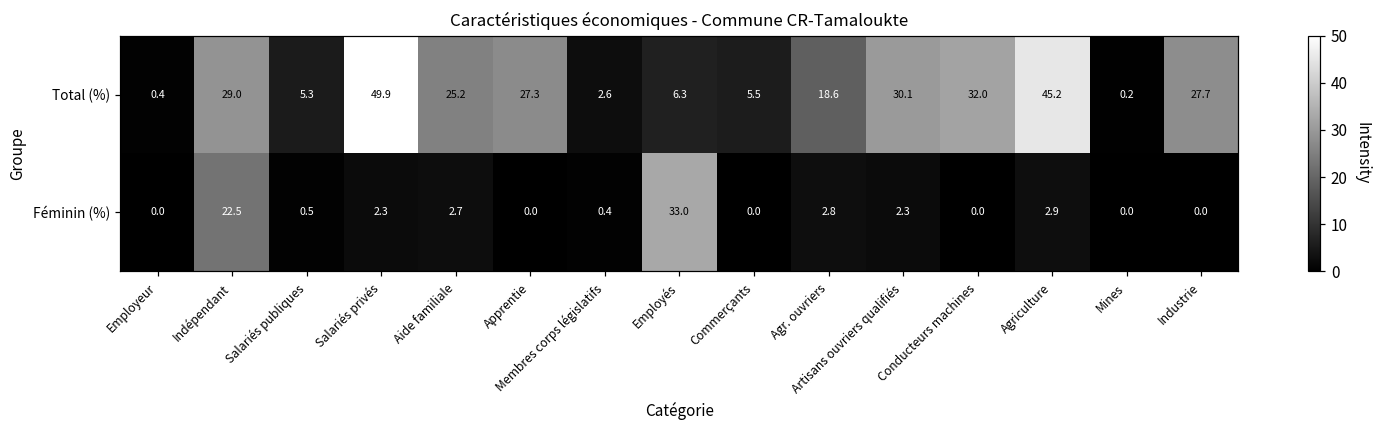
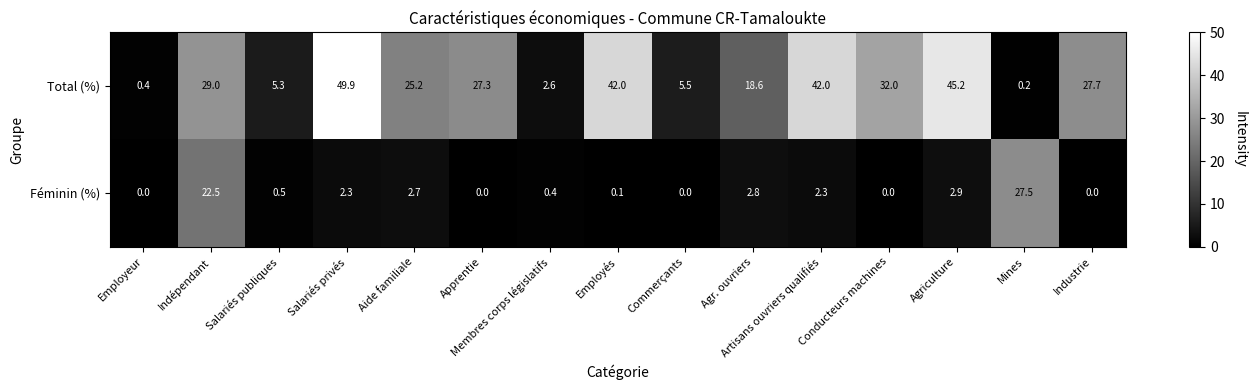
  {
    "Total (%)": {
      "Employeur": 0.4,
      "Indépendant": 29.0,
      "Salariés publiques": 5.3,
      "Salariés privés": 49.9,
      "Aide familiale": 25.2,
      "Apprentie": 27.3,
      "Membres corps législatifs": 2.6,
-     "Employés": 6.3,
+     "Employés": 42.0,
      "Commerçants": 5.5,
      "Agr. ouvriers": 18.6,
-     "Artisans ouvriers qualifiés": 30.1,
+     "Artisans ouvriers qualifiés": 42.0,
      "Conducteurs machines": 32.0,
      "Agriculture": 45.2,
      "Mines": 0.2,
      "Industrie": 27.7
    },
    "Féminin (%)": {
      "Employeur": 0.0,
      "Indépendant": 22.5,
      "Salariés publiques": 0.5,
      "Salariés privés": 2.3,
      "Aide familiale": 2.7,
      "Apprentie": 0.0,
      "Membres corps législatifs": 0.4,
-     "Employés": 33.0,
+     "Employés": 0.1,
      "Commerçants": 0.0,
      "Agr. ouvriers": 2.8,
      "Artisans ouvriers qualifiés": 2.3,
      "Conducteurs machines": 0.0,
      "Agriculture": 2.9,
-     "Mines": 0.0,
+     "Mines": 27.5,
      "Industrie": 0.0
    }
  }
